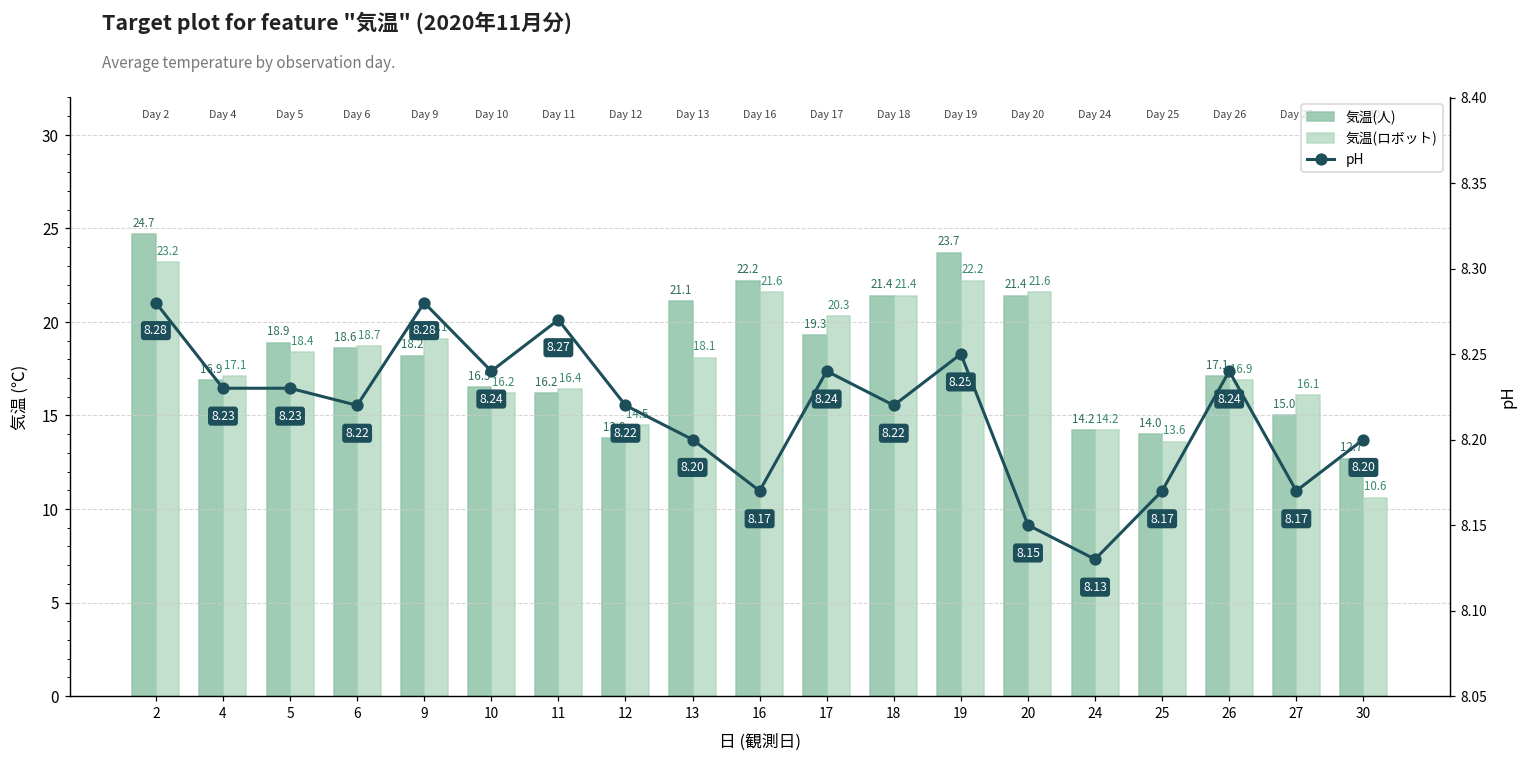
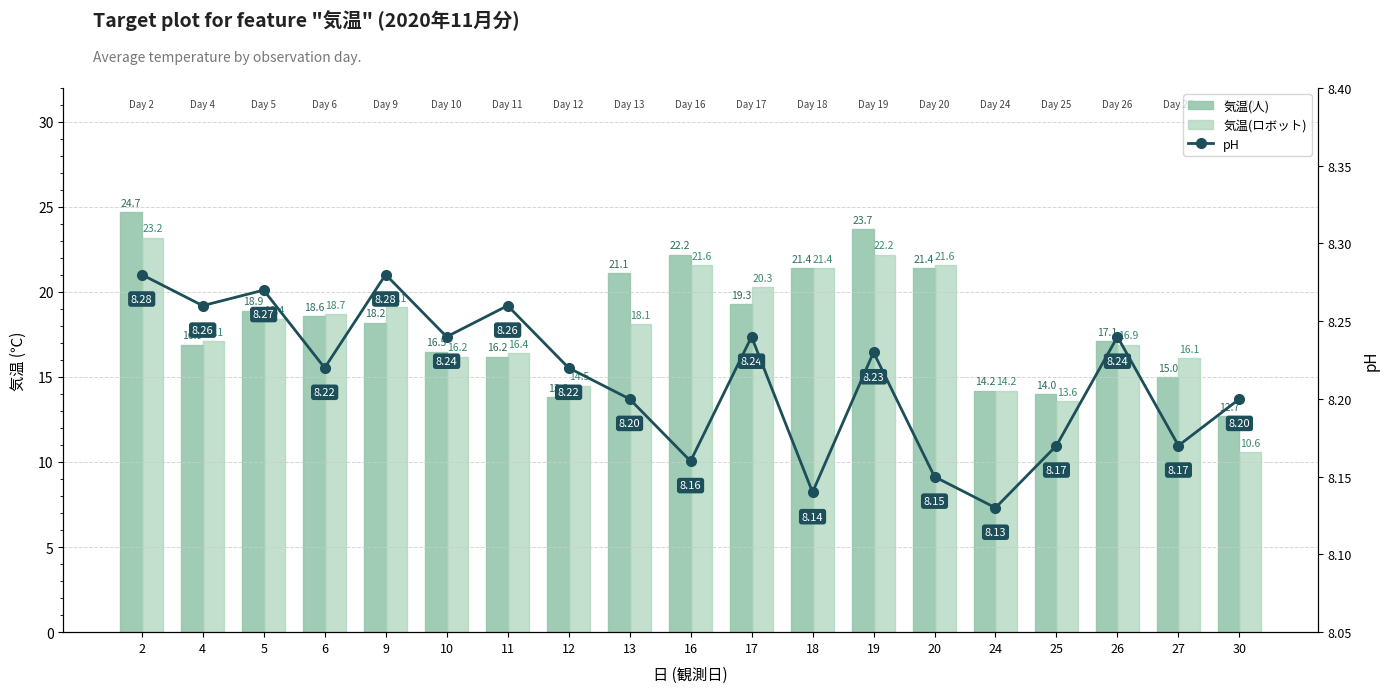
  {
    "pH": {
-     "4": 8.23,
-     "5": 8.23,
-     "11": 8.27,
-     "16": 8.17,
-     "18": 8.22,
-     "19": 8.25
+     "4": 8.26,
+     "5": 8.27,
+     "11": 8.26,
+     "16": 8.16,
+     "18": 8.14,
+     "19": 8.23
    }
  }
